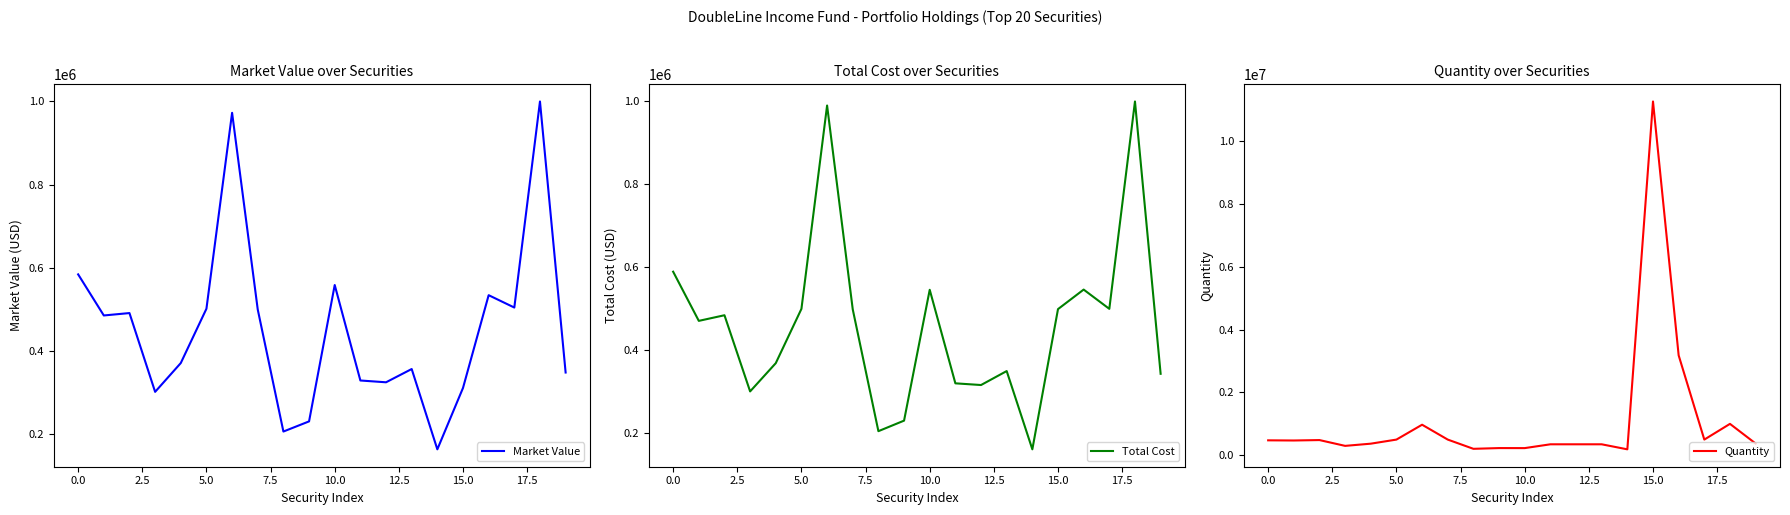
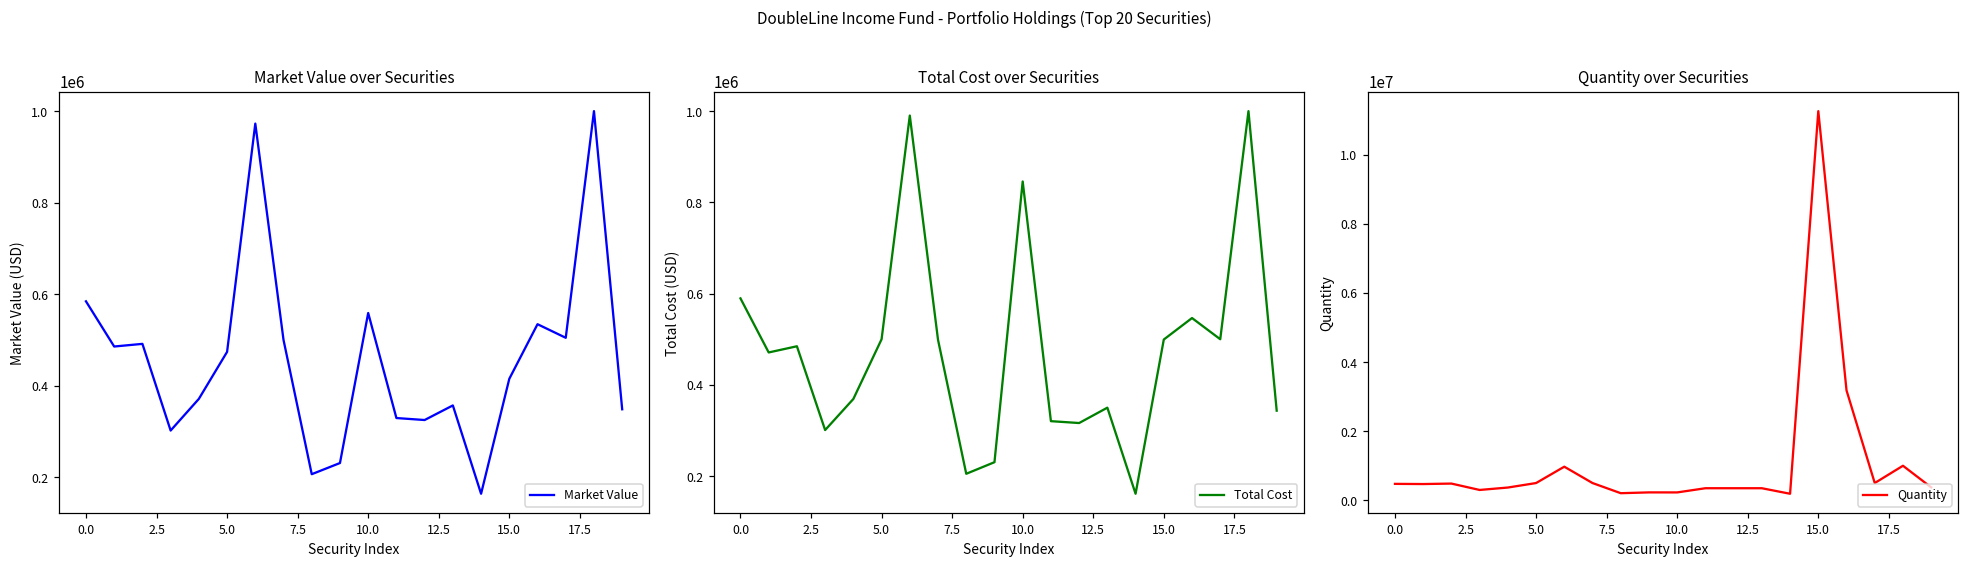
  {
    "Market Value over Securities": {
      "0.0": 580000,
-     "5.0": 500000,
+     "5.0": 470000,
      "10.0": 560000,
-     "15.0": 310000
+     "15.0": 420000
    },
    "Total Cost over Securities": {
      "0.0": 590000,
      "5.0": 500000,
-     "10.0": 550000,
+     "10.0": 850000,
      "15.0": 500000
    },
    "Quantity over Securities": {
      "0.0": 500000,
      "5.0": 500000,
      "10.0": 200000,
      "15.0": 11300000
    }
  }
